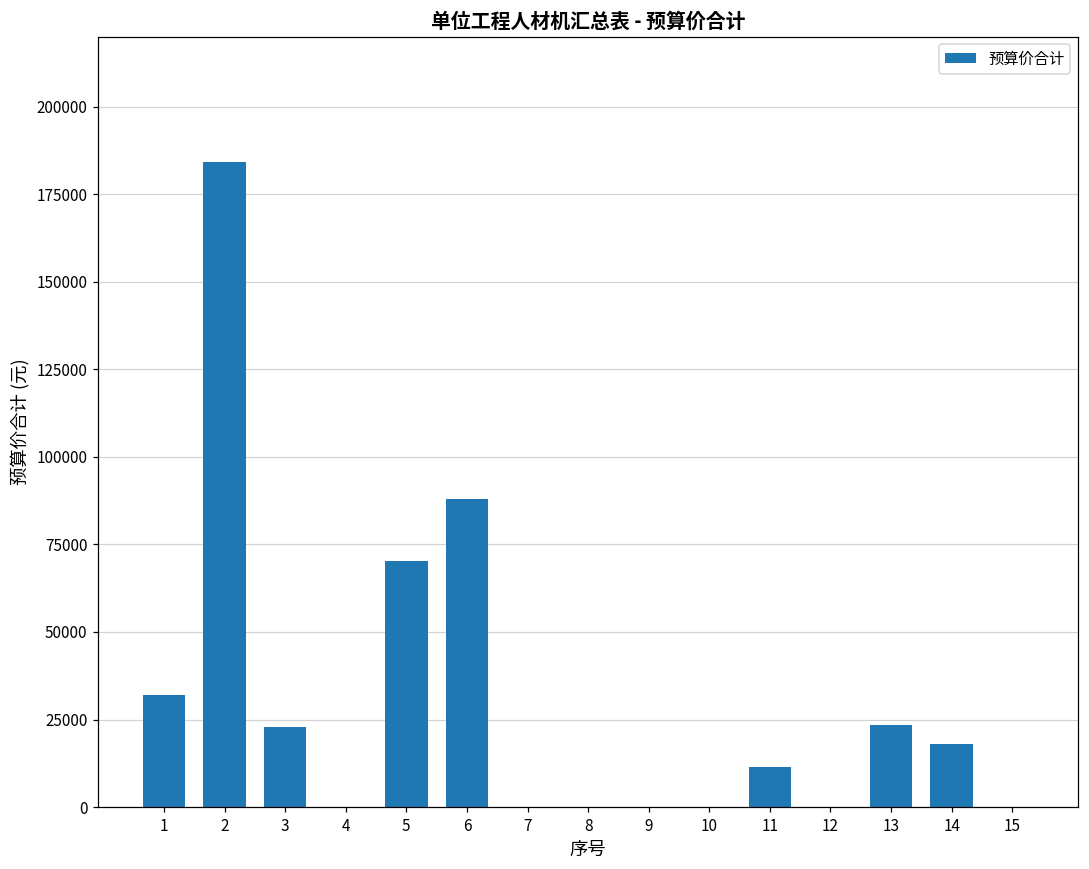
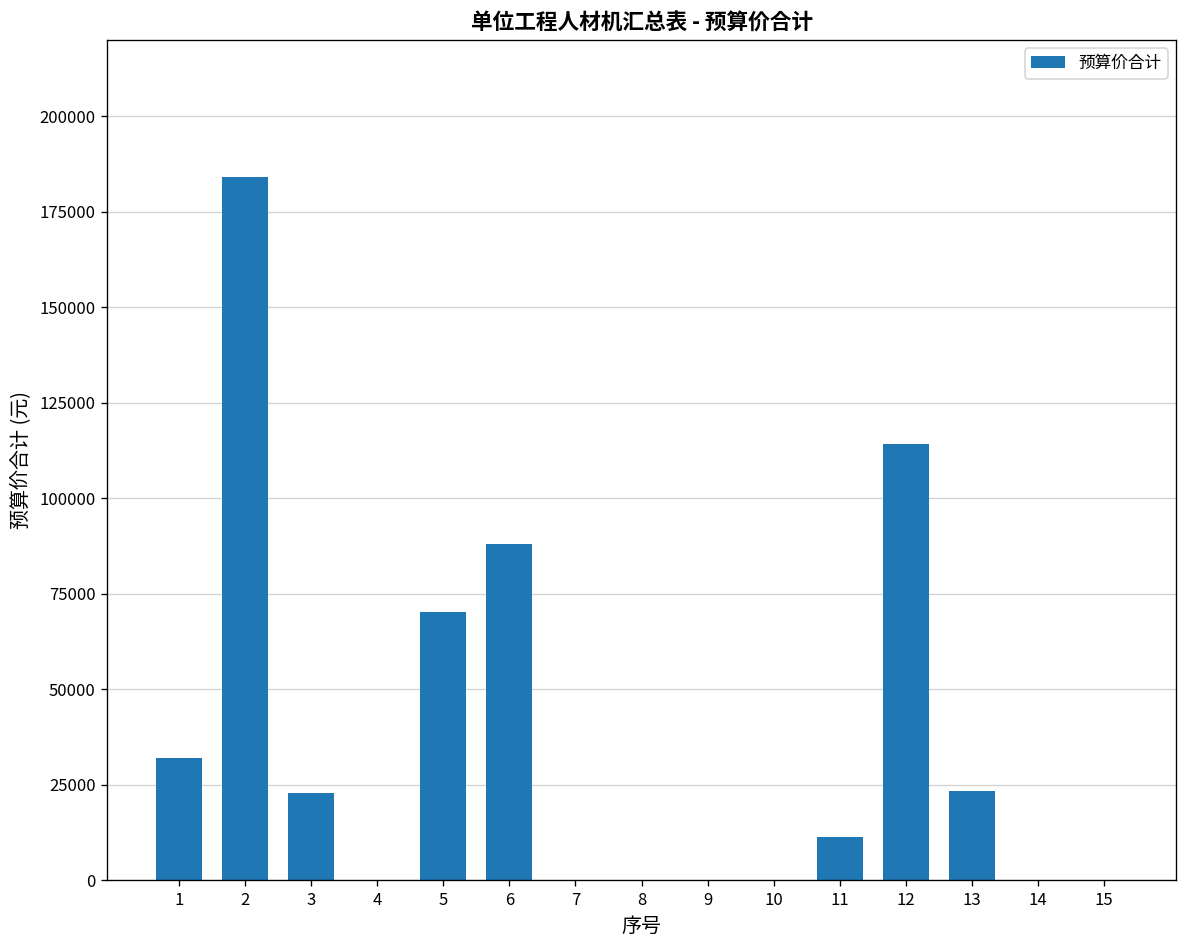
  {
    "1": 32000,
    "2": 184000,
    "3": 23000,
    "5": 70000,
    "6": 88000,
    "11": 11000,
-   "12": 0,
+   "12": 114000,
    "13": 23000,
-   "14": 18000
+   "14": 0
  }
